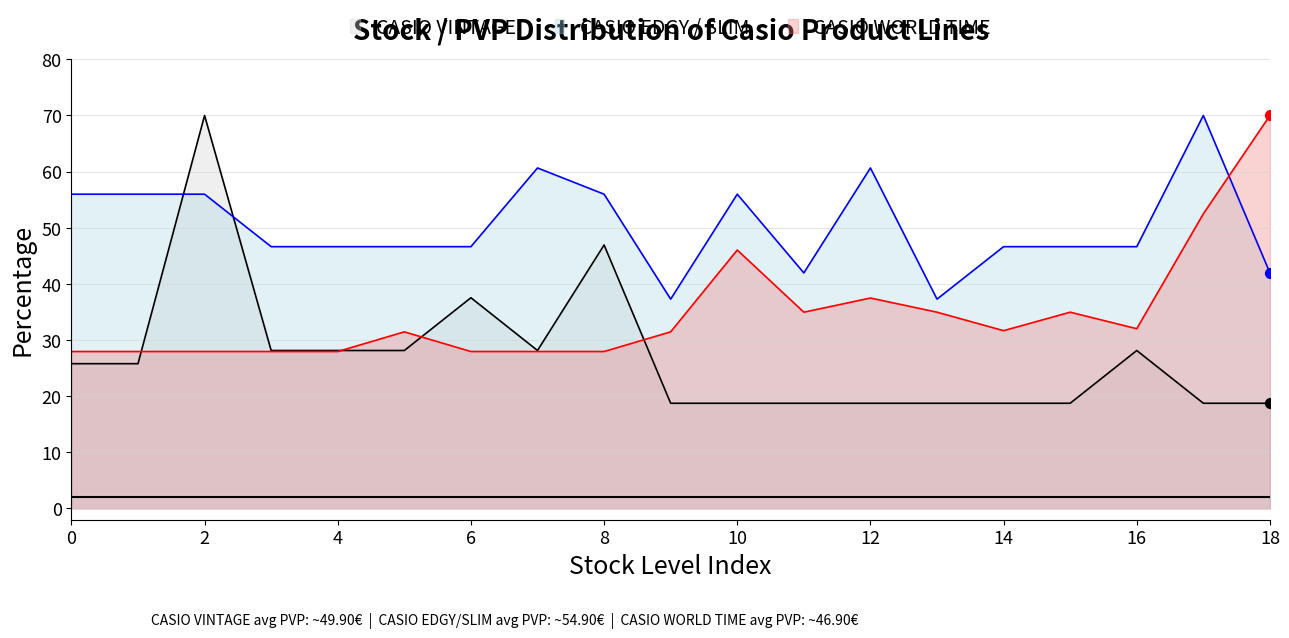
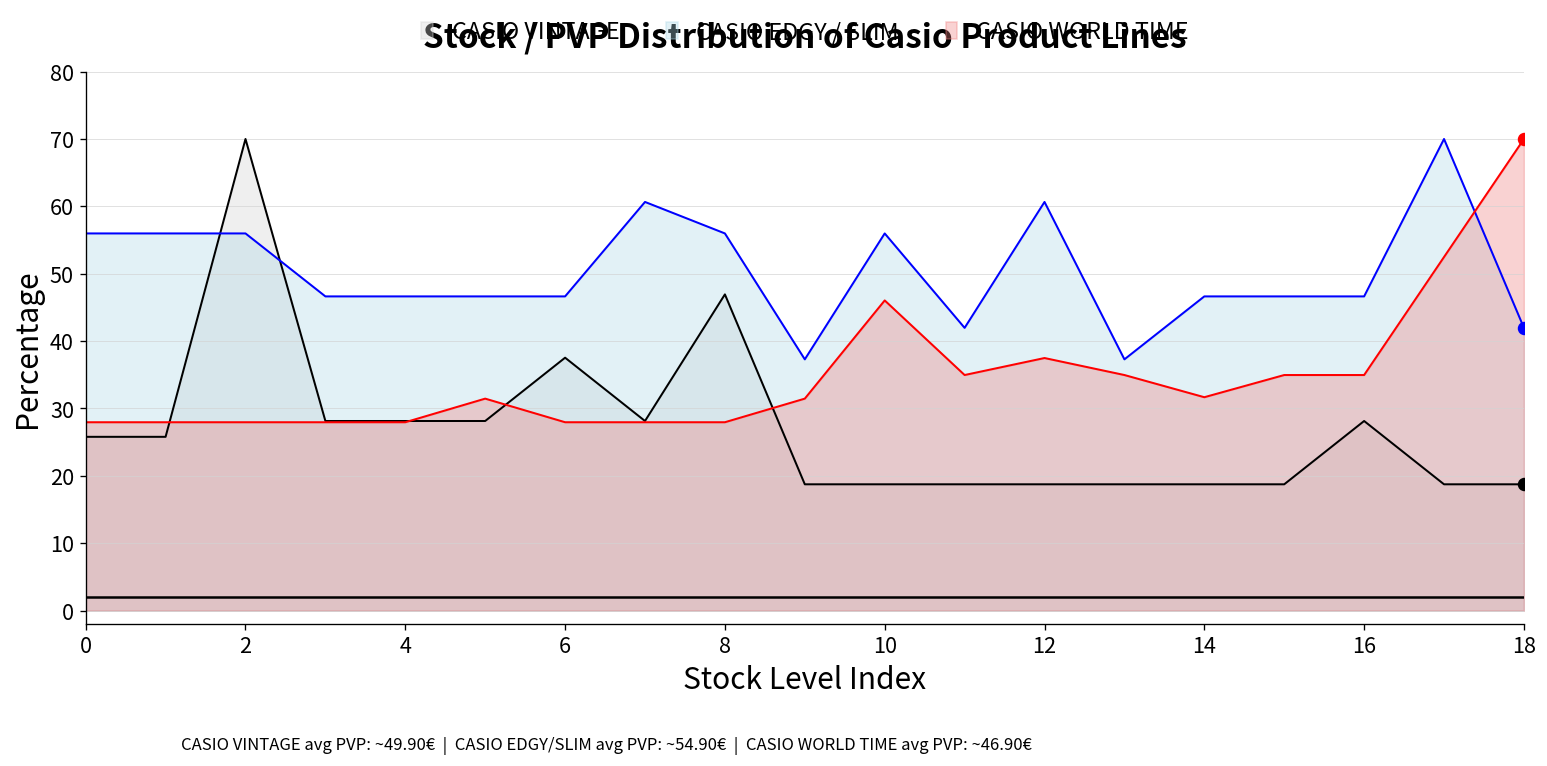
  {
    "CASIO WORLD TIME": {
      "0": 28,
      "2": 28,
      "6": 28,
      "8": 28,
      "10": 46,
      "12": 37,
      "14": 32,
-     "16": 32
+     "16": 35
    }
  }
